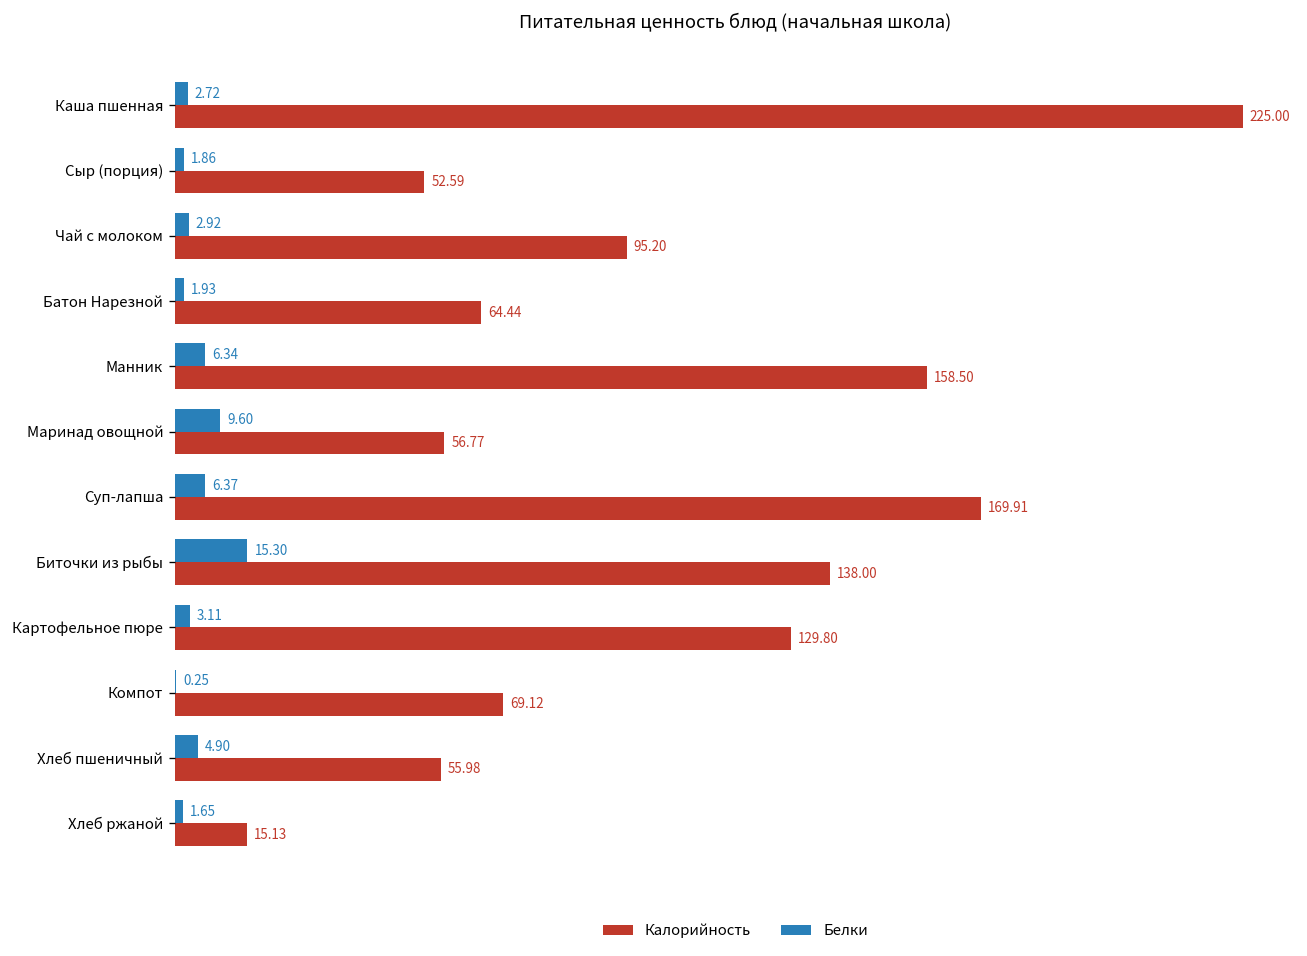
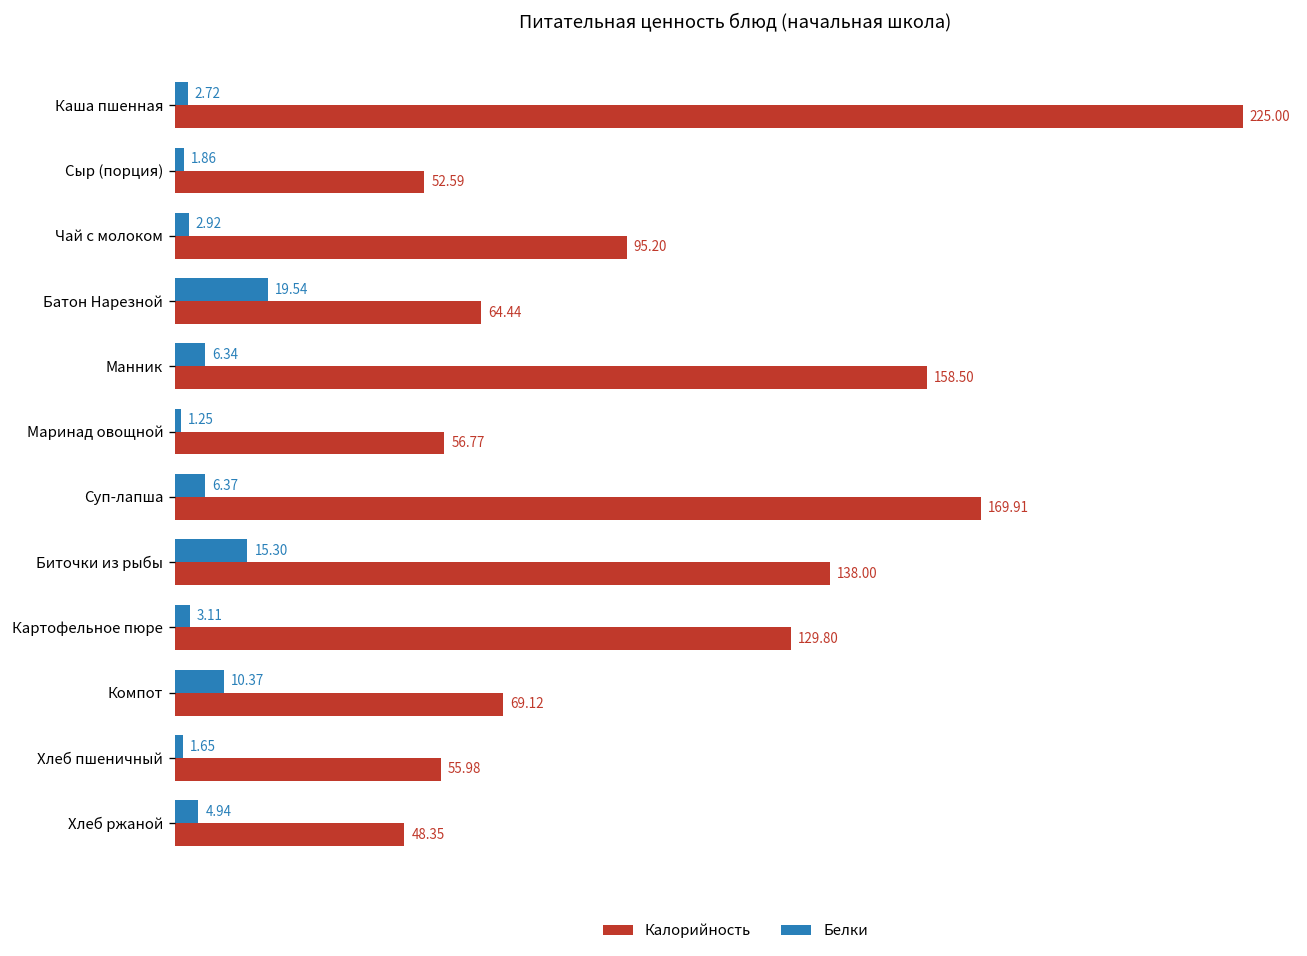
  {
    "Калорийность": {
      "Каша пшенная": 225.00,
      "Сыр (порция)": 52.59,
      "Чай с молоком": 95.20,
      "Батон Нарезной": 64.44,
      "Манник": 158.50,
      "Маринад овощной": 56.77,
      "Суп-лапша": 169.91,
      "Биточки из рыбы": 138.00,
      "Картофельное пюре": 129.80,
      "Компот": 69.12,
      "Хлеб пшеничный": 55.98,
-     "Хлеб ржаной": 15.13
+     "Хлеб ржаной": 48.35
    },
    "Белки": {
      "Каша пшенная": 2.72,
      "Сыр (порция)": 1.86,
      "Чай с молоком": 2.92,
-     "Батон Нарезной": 1.93,
+     "Батон Нарезной": 19.54,
      "Манник": 6.34,
-     "Маринад овощной": 9.60,
+     "Маринад овощной": 1.25,
      "Суп-лапша": 6.37,
      "Биточки из рыбы": 15.30,
      "Картофельное пюре": 3.11,
-     "Компот": 0.25,
-     "Хлеб пшеничный": 4.90,
-     "Хлеб ржаной": 1.65
+     "Компот": 10.37,
+     "Хлеб пшеничный": 1.65,
+     "Хлеб ржаной": 4.94
    }
  }
